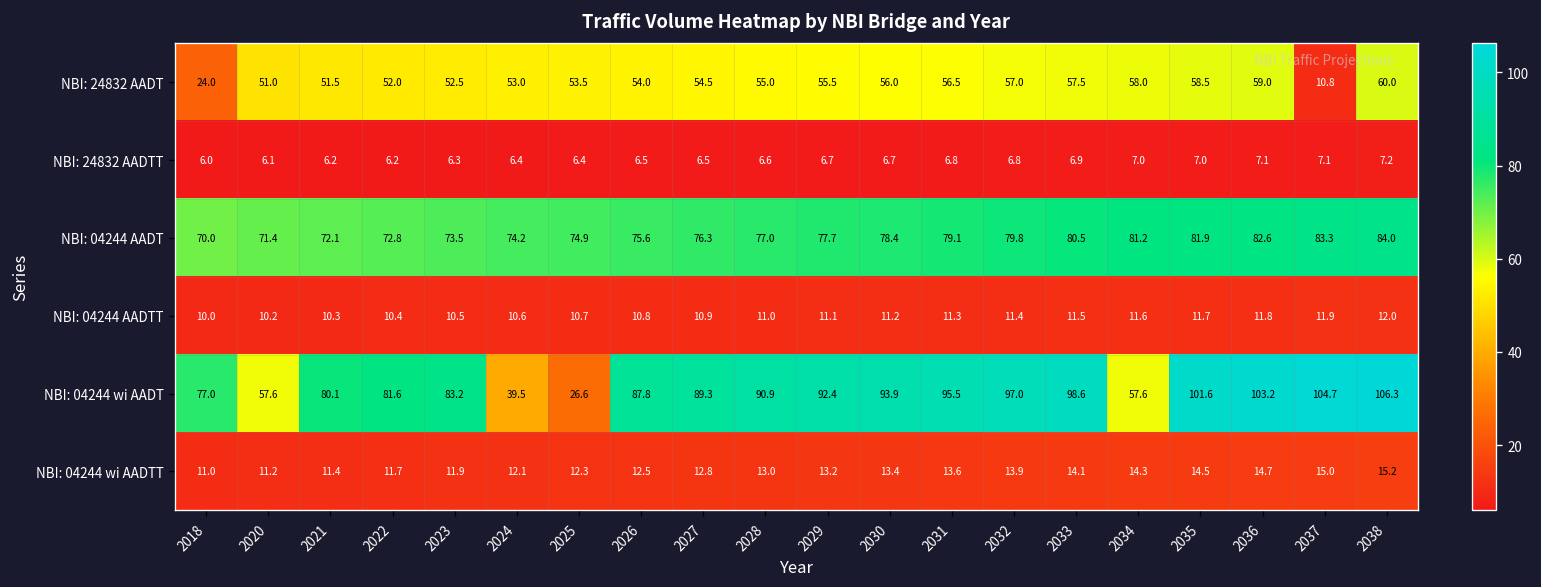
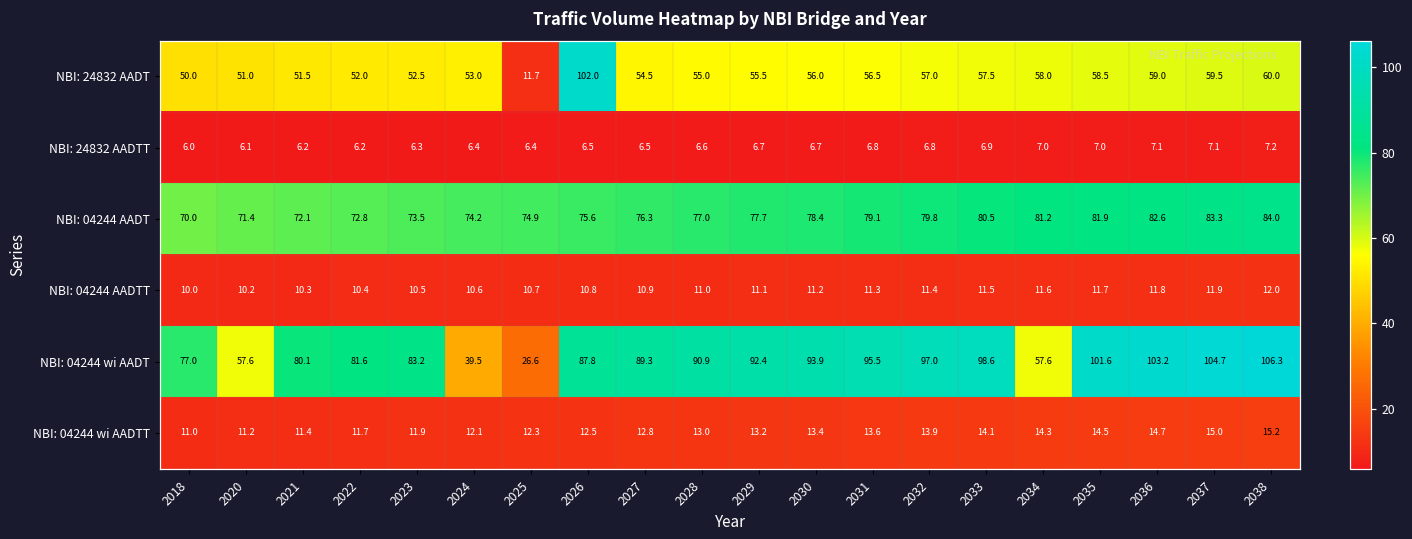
  {
    "NBI: 24832 AADT": {
-     "2018": 24.0,
+     "2018": 50.0,
      "2020": 51.0,
      "2021": 51.5,
      "2022": 52.0,
      "2023": 52.5,
      "2024": 53.0,
-     "2025": 53.5,
-     "2026": 54.0,
+     "2025": 11.7,
+     "2026": 102.0,
      "2027": 54.5,
      "2028": 55.0,
      "2029": 55.5,
      "2030": 56.0,
      "2031": 56.5,
      "2032": 57.0,
      "2033": 57.5,
      "2034": 58.0,
      "2035": 58.5,
      "2036": 59.0,
-     "2037": 10.8,
+     "2037": 59.5,
      "2038": 60.0
    },
    "NBI: 24832 AADTT": {
      "2018": 6.0,
      "2020": 6.1,
      "2021": 6.2,
      "2022": 6.2,
      "2023": 6.3,
      "2024": 6.4,
      "2025": 6.4,
      "2026": 6.5,
      "2027": 6.5,
      "2028": 6.6,
      "2029": 6.7,
      "2030": 6.7,
      "2031": 6.8,
      "2032": 6.8,
      "2033": 6.9,
      "2034": 7.0,
      "2035": 7.0,
      "2036": 7.1,
      "2037": 7.1,
      "2038": 7.2
    },
    "NBI: 04244 AADT": {
      "2018": 70.0,
      "2020": 71.4,
      "2021": 72.1,
      "2022": 72.8,
      "2023": 73.5,
      "2024": 74.2,
      "2025": 74.9,
      "2026": 75.6,
      "2027": 76.3,
      "2028": 77.0,
      "2029": 77.7,
      "2030": 78.4,
      "2031": 79.1,
      "2032": 79.8,
      "2033": 80.5,
      "2034": 81.2,
      "2035": 81.9,
      "2036": 82.6,
      "2037": 83.3,
      "2038": 84.0
    },
    "NBI: 04244 AADTT": {
      "2018": 10.0,
      "2020": 10.2,
      "2021": 10.3,
      "2022": 10.4,
      "2023": 10.5,
      "2024": 10.6,
      "2025": 10.7,
      "2026": 10.8,
      "2027": 10.9,
      "2028": 11.0,
      "2029": 11.1,
      "2030": 11.2,
      "2031": 11.3,
      "2032": 11.4,
      "2033": 11.5,
      "2034": 11.6,
      "2035": 11.7,
      "2036": 11.8,
      "2037": 11.9,
      "2038": 12.0
    },
    "NBI: 04244 wi AADT": {
      "2018": 77.0,
      "2020": 57.6,
      "2021": 80.1,
      "2022": 81.6,
      "2023": 83.2,
      "2024": 39.5,
      "2025": 26.6,
      "2026": 87.8,
      "2027": 89.3,
      "2028": 90.9,
      "2029": 92.4,
      "2030": 93.9,
      "2031": 95.5,
      "2032": 97.0,
      "2033": 98.6,
      "2034": 57.6,
      "2035": 101.6,
      "2036": 103.2,
      "2037": 104.7,
      "2038": 106.3
    },
    "NBI: 04244 wi AADTT": {
      "2018": 11.0,
      "2020": 11.2,
      "2021": 11.4,
      "2022": 11.7,
      "2023": 11.9,
      "2024": 12.1,
      "2025": 12.3,
      "2026": 12.5,
      "2027": 12.8,
      "2028": 13.0,
      "2029": 13.2,
      "2030": 13.4,
      "2031": 13.6,
      "2032": 13.9,
      "2033": 14.1,
      "2034": 14.3,
      "2035": 14.5,
      "2036": 14.7,
      "2037": 15.0,
      "2038": 15.2
    }
  }
